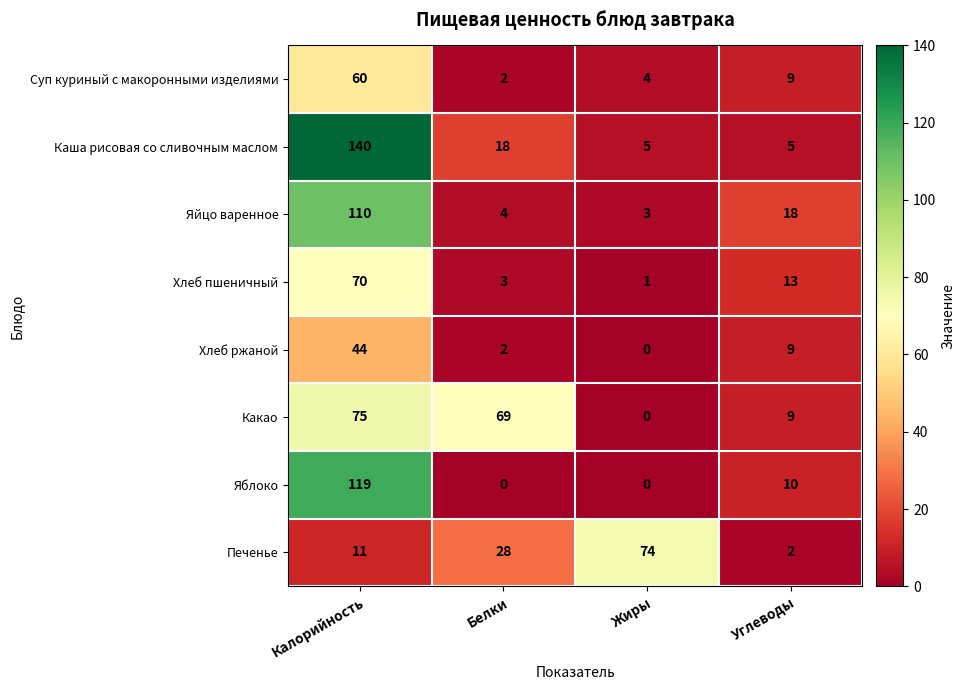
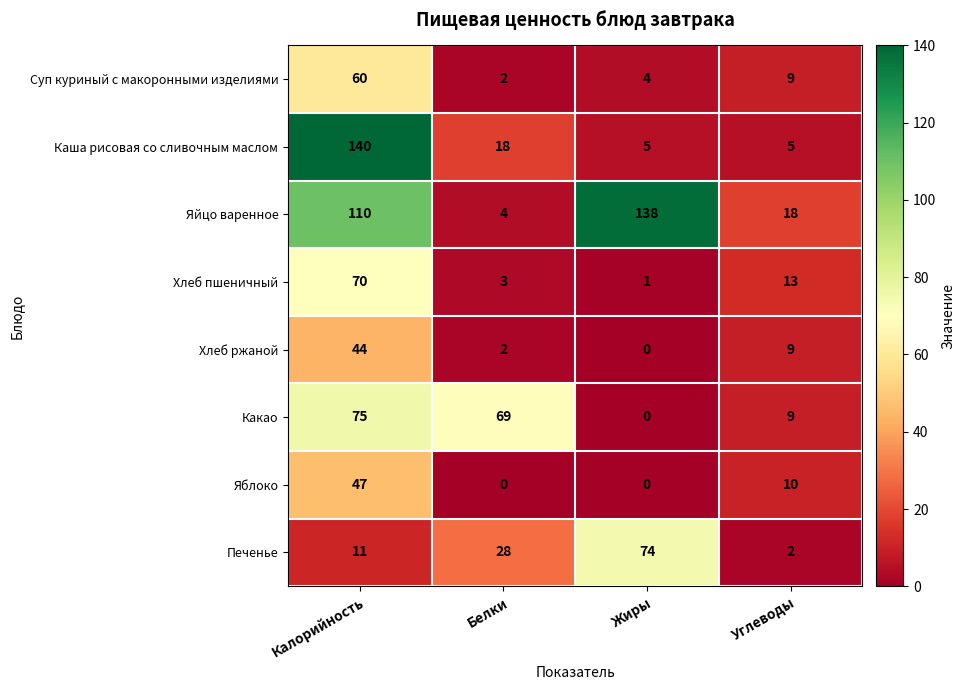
  {
    "Суп куриный с макоронными изделиями": {
      "Калорийность": 60,
      "Белки": 2,
      "Жиры": 4,
      "Углеводы": 9
    },
    "Каша рисовая со сливочным маслом": {
      "Калорийность": 140,
      "Белки": 18,
      "Жиры": 5,
      "Углеводы": 5
    },
    "Яйцо варенное": {
      "Калорийность": 110,
      "Белки": 4,
-     "Жиры": 3,
+     "Жиры": 138,
      "Углеводы": 18
    },
    "Хлеб пшеничный": {
      "Калорийность": 70,
      "Белки": 3,
      "Жиры": 1,
      "Углеводы": 13
    },
    "Хлеб ржаной": {
      "Калорийность": 44,
      "Белки": 2,
      "Жиры": 0,
      "Углеводы": 9
    },
    "Какао": {
      "Калорийность": 75,
      "Белки": 69,
      "Жиры": 0,
      "Углеводы": 9
    },
    "Яблоко": {
-     "Калорийность": 119,
+     "Калорийность": 47,
      "Белки": 0,
      "Жиры": 0,
      "Углеводы": 10
    },
    "Печенье": {
      "Калорийность": 11,
      "Белки": 28,
      "Жиры": 74,
      "Углеводы": 2
    }
  }
